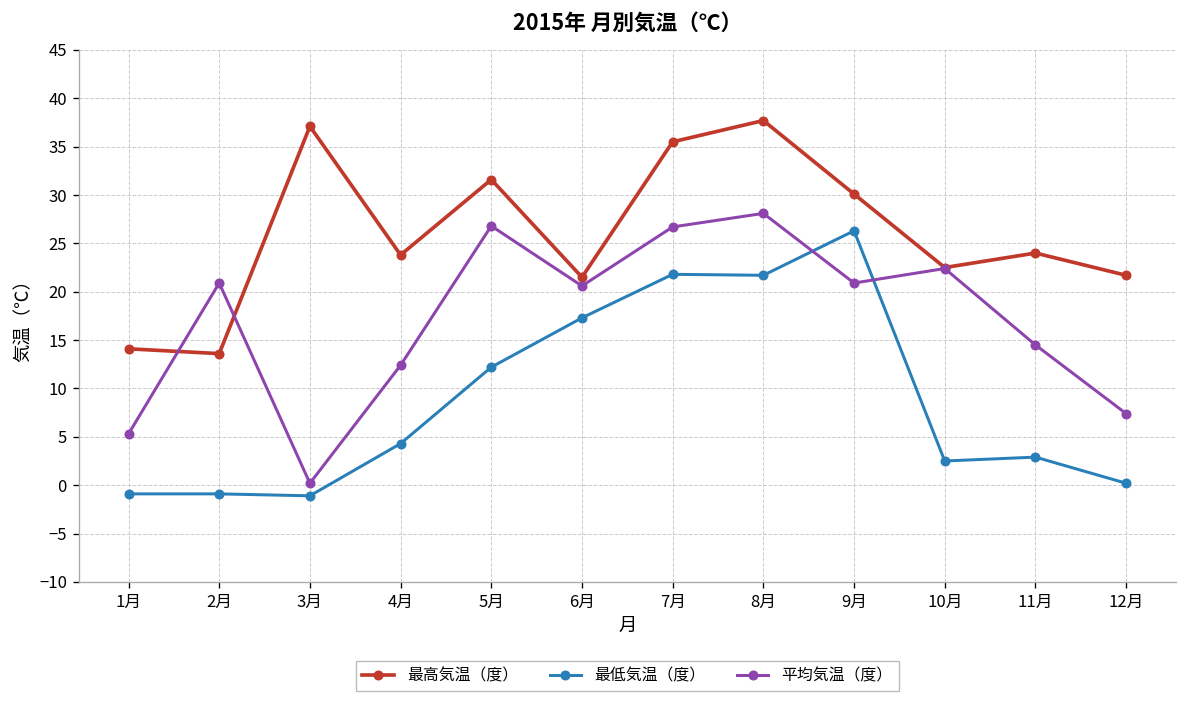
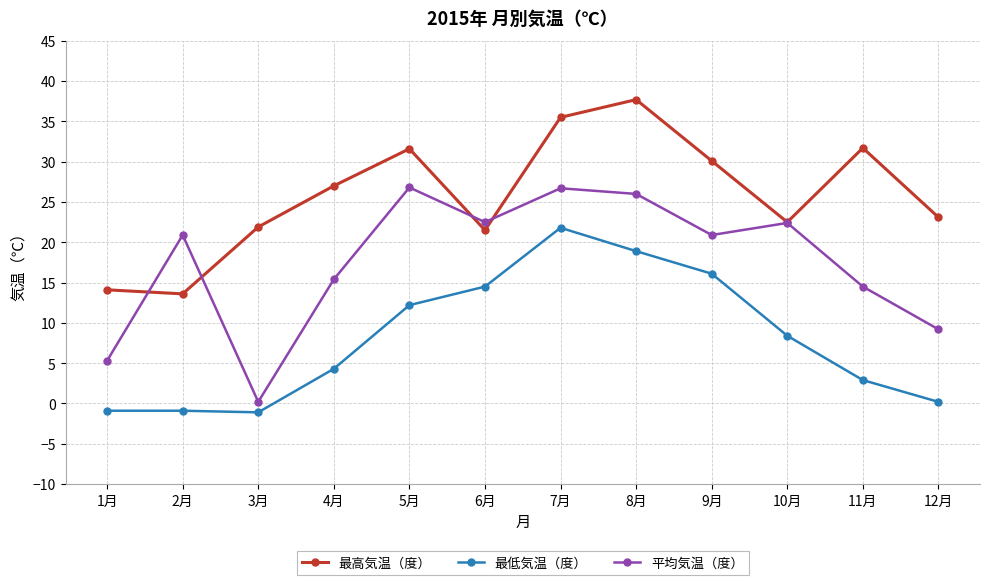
  {
    "最高気温（度）": {
      "1月": 14,
      "2月": 14,
-     "3月": 37,
-     "4月": 24,
+     "3月": 22,
+     "4月": 27,
      "5月": 32,
      "6月": 22,
      "7月": 36,
      "8月": 38,
      "9月": 30,
-     "11月": 24,
-     "12月": 22
+     "11月": 32,
+     "12月": 23
    },
    "最低気温（度）": {
      "1月": -1,
      "2月": -1,
      "3月": -1,
      "4月": 4,
      "5月": 12,
-     "6月": 17,
+     "6月": 15,
      "7月": 22,
-     "8月": 22,
-     "9月": 26,
-     "10月": 3,
+     "8月": 19,
+     "9月": 16,
+     "10月": 8,
      "11月": 3,
      "12月": 0
    },
    "平均気温（度）": {
      "1月": 5,
      "2月": 21,
      "3月": 0,
-     "4月": 12,
+     "4月": 15,
      "5月": 27,
-     "6月": 21,
+     "6月": 23,
      "7月": 27,
-     "8月": 28,
+     "8月": 26,
      "9月": 21,
      "11月": 15,
-     "12月": 7
+     "12月": 9
    }
  }
